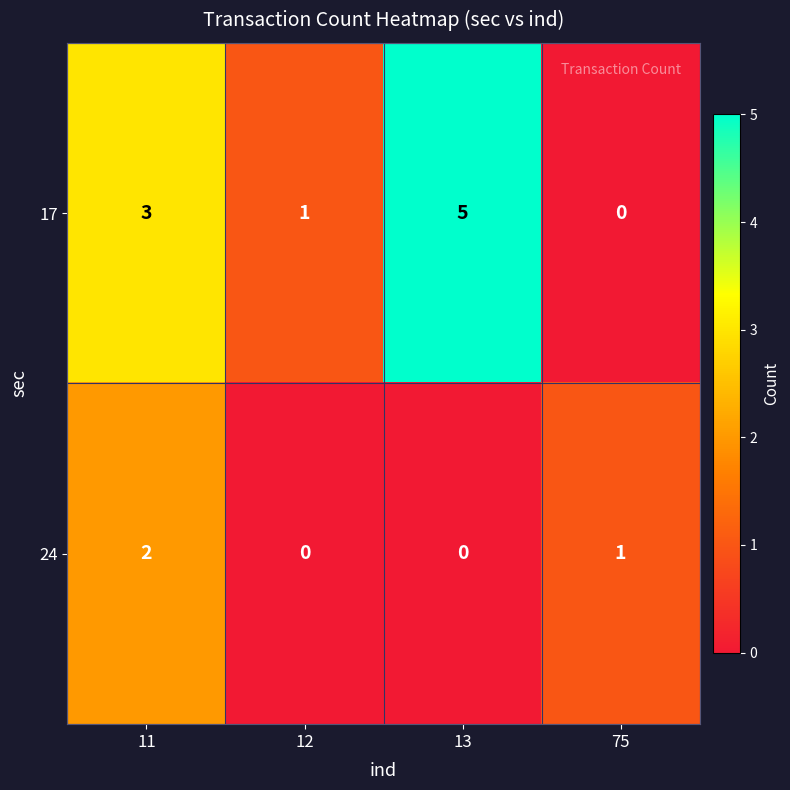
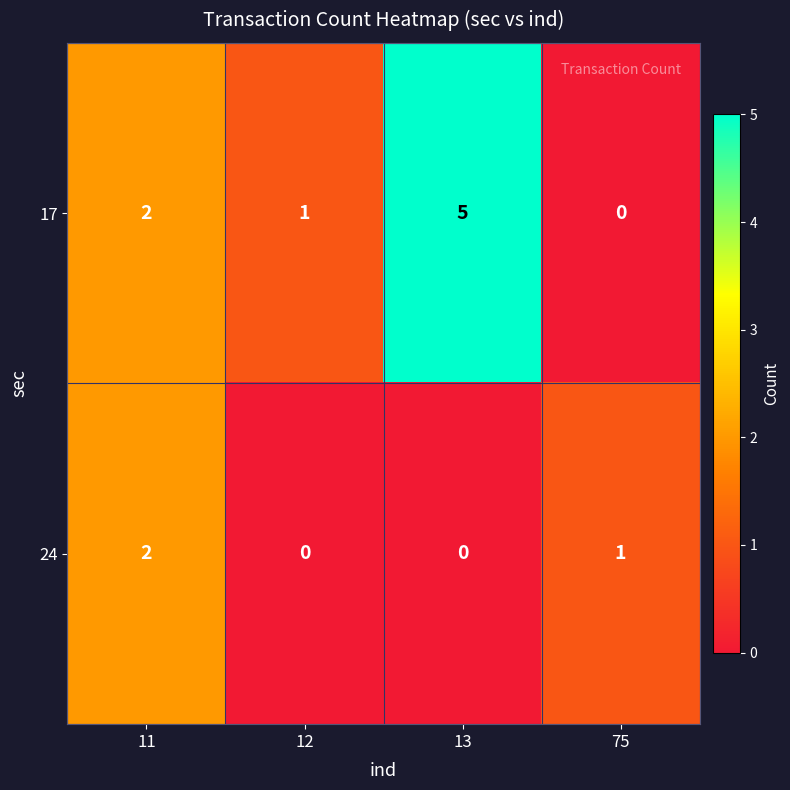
  {
    "17": {
-     "11": 3,
+     "11": 2,
      "12": 1,
      "13": 5
    },
    "24": {
      "11": 2,
      "12": 0,
      "13": 0,
      "75": 1
    }
  }
